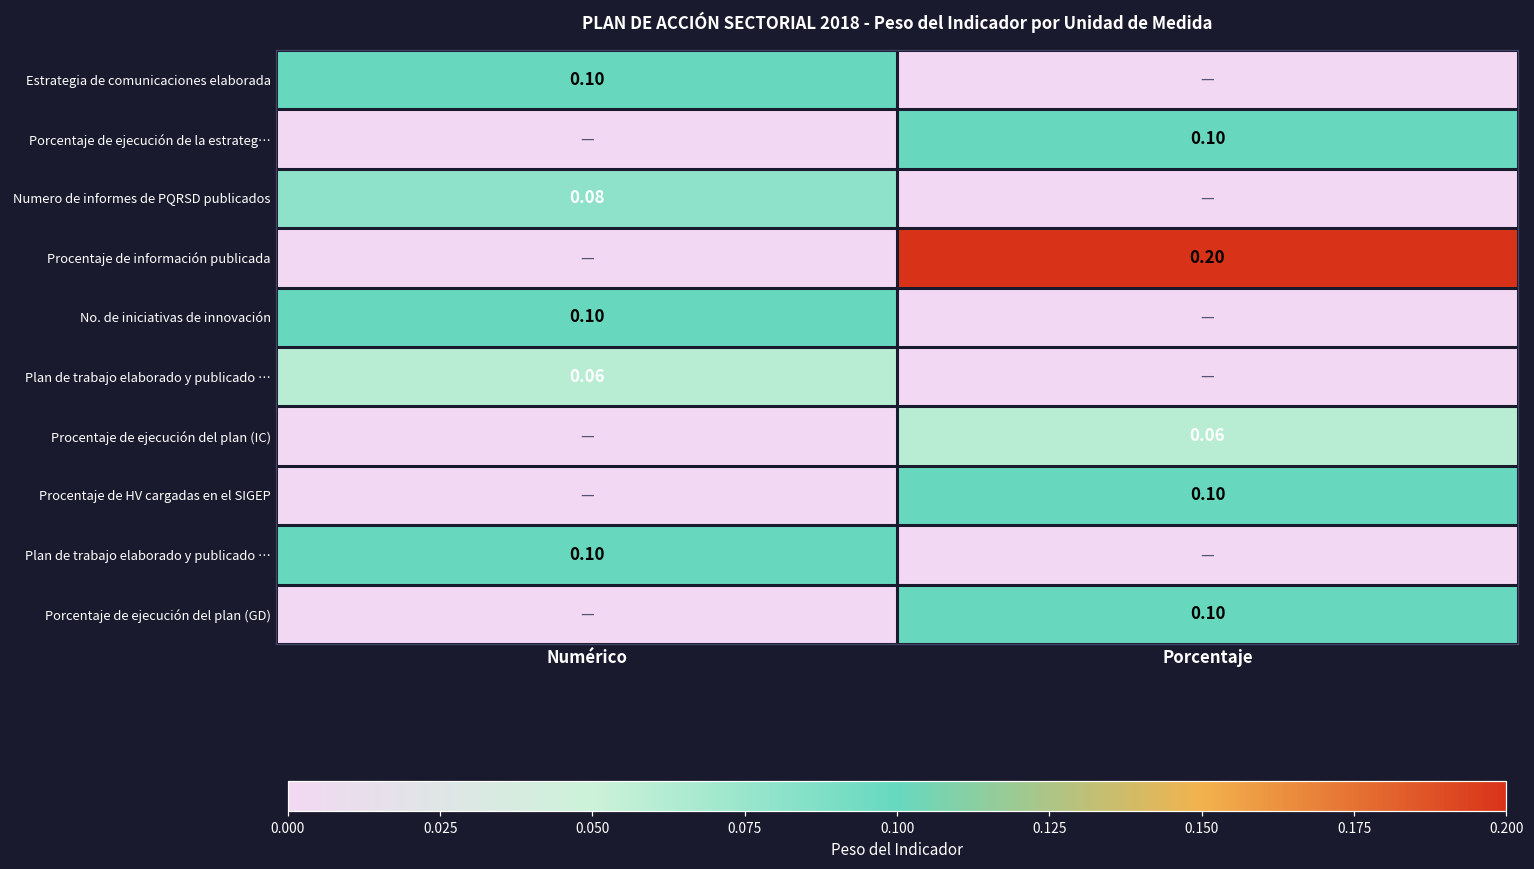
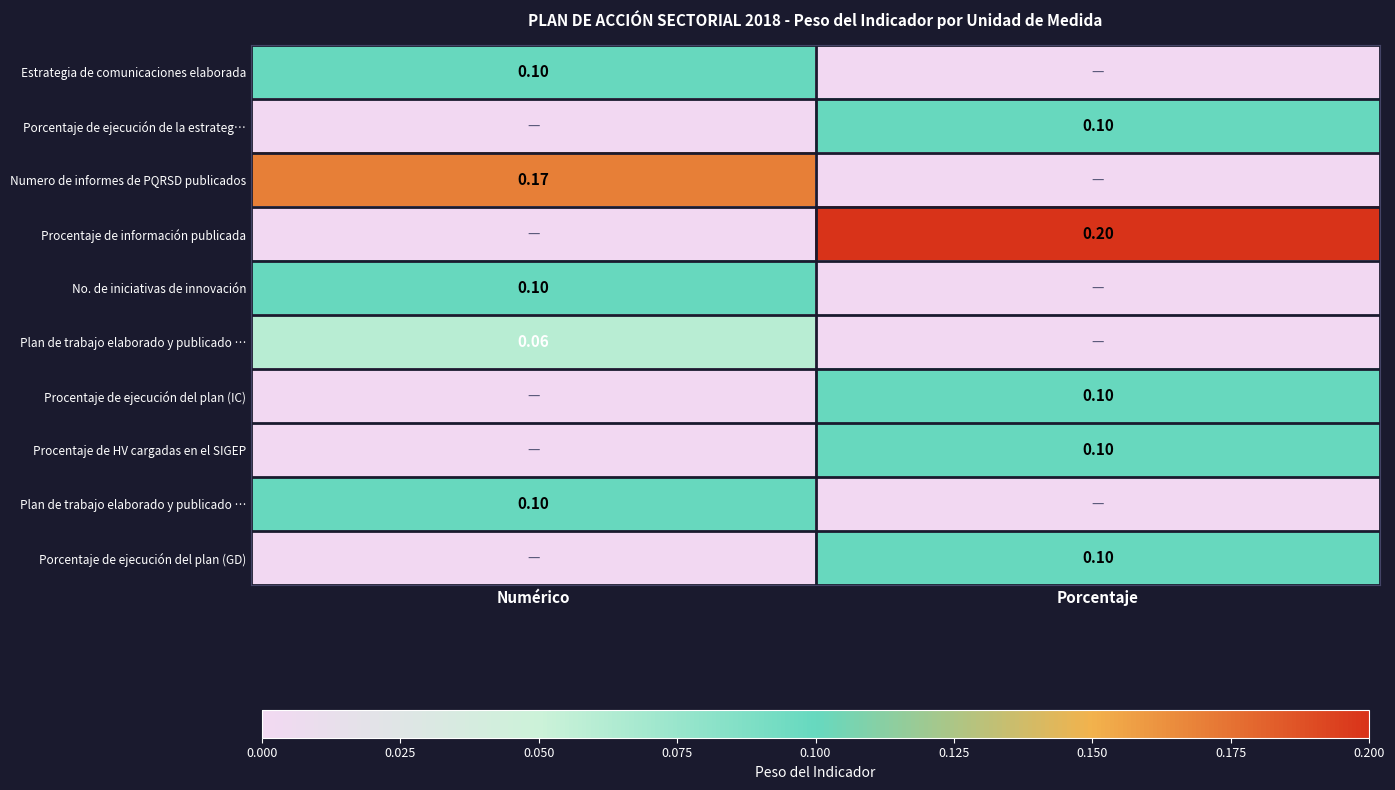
  {
    "Estrategia de comunicaciones elaborada": {
      "Numérico": 0.10
    },
    "Porcentaje de ejecución de la estrateg…": {
      "Porcentaje": 0.10
    },
    "Numero de informes de PQRSD publicados": {
-     "Numérico": 0.08
+     "Numérico": 0.17
    },
    "Procentaje de información publicada": {
      "Porcentaje": 0.20
    },
    "No. de iniciativas de innovación": {
      "Numérico": 0.10
    },
    "Procentaje de ejecución del plan (IC)": {
-     "Porcentaje": 0.06
+     "Porcentaje": 0.10
    },
    "Procentaje de HV cargadas en el SIGEP": {
      "Porcentaje": 0.10
    },
    "Porcentaje de ejecución del plan (GD)": {
      "Porcentaje": 0.10
    }
  }
